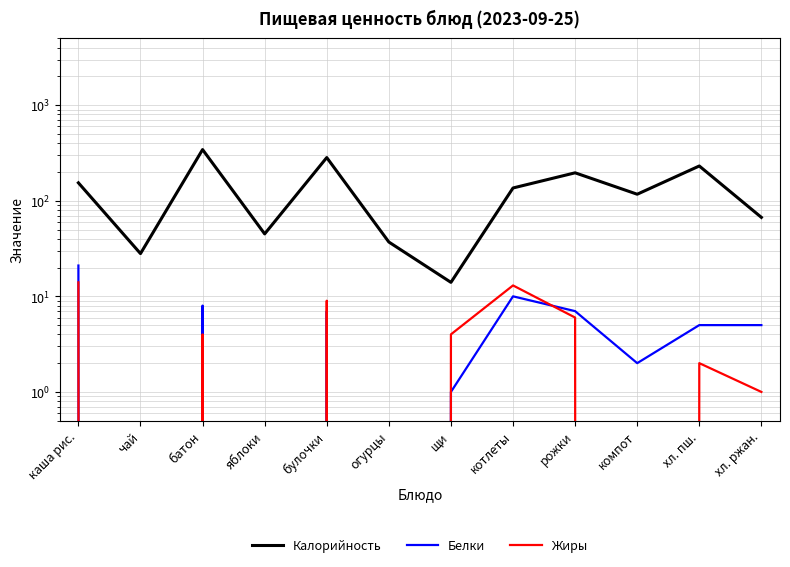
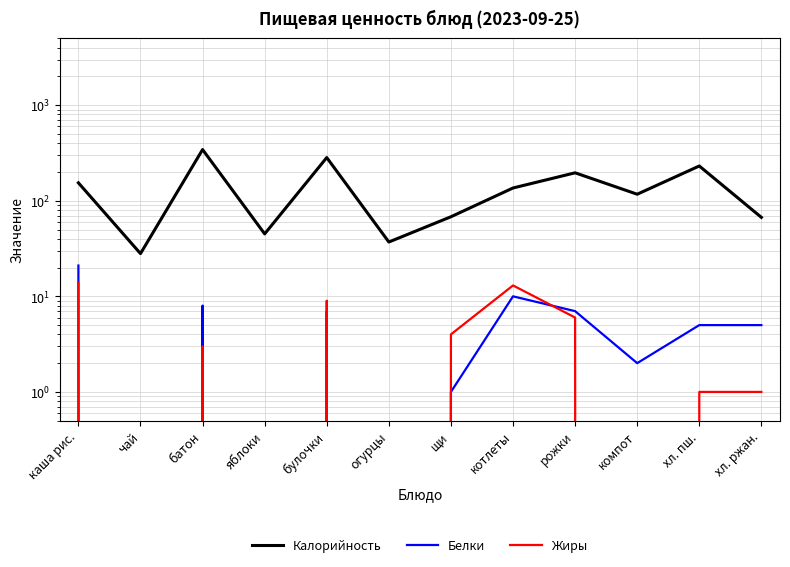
  {
    "Калорийность": {
      "каша рис.": 150,
      "чай": 28,
      "батон": 340,
      "яблоки": 50,
      "булочки": 280,
      "огурцы": 37,
-     "щи": 14,
+     "щи": 70,
      "котлеты": 140,
      "рожки": 200,
      "компот": 120,
      "хл. пш.": 230,
      "хл. ржан.": 70
    },
    "Белки": {
      "каша рис.": 21,
      "батон": 8,
      "булочки": 7,
      "щи": 1,
      "котлеты": 10,
      "рожки": 7,
      "компот": 2,
      "хл. пш.": 5,
      "хл. ржан.": 5
    },
    "Жиры": {
      "каша рис.": 14,
-     "батон": 4,
+     "батон": 3,
      "булочки": 9,
      "щи": 4,
      "котлеты": 13,
      "рожки": 6,
-     "хл. пш.": 2,
+     "хл. пш.": 1,
      "хл. ржан.": 1
    }
  }
